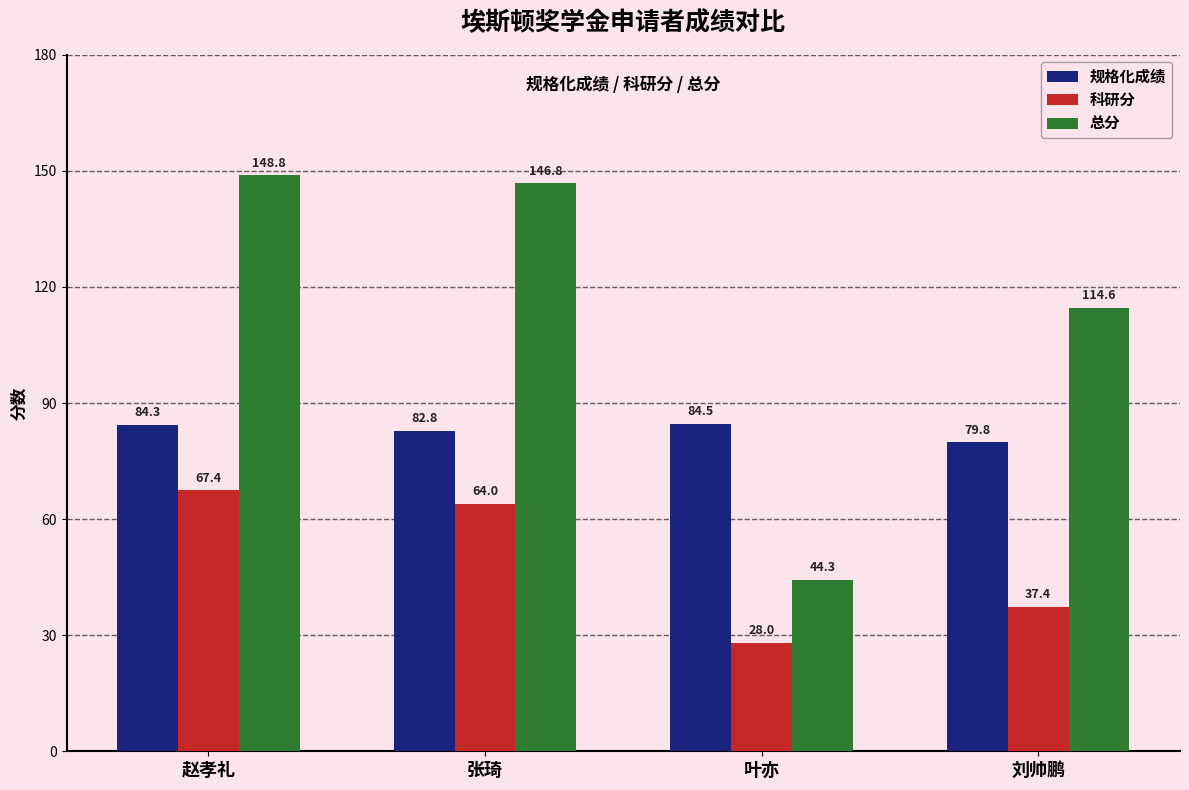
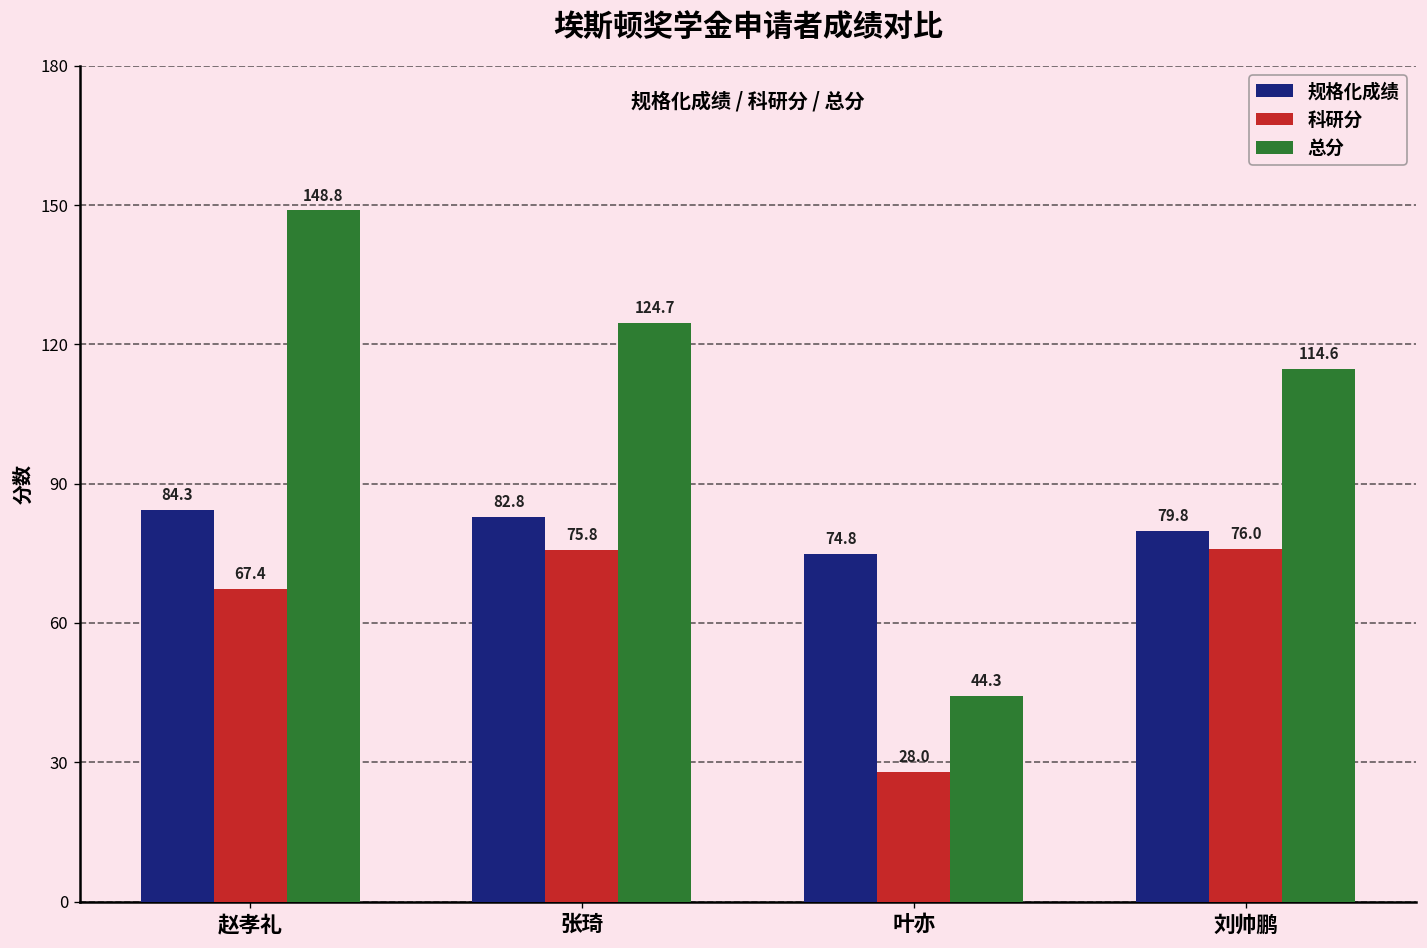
  {
    "规格化成绩": {
      "赵孝礼": 84.3,
      "张琦": 82.8,
-     "叶亦": 84.5,
+     "叶亦": 74.8,
      "刘帅鹏": 79.8
    },
    "科研分": {
      "赵孝礼": 67.4,
-     "张琦": 64.0,
+     "张琦": 75.8,
      "叶亦": 28.0,
-     "刘帅鹏": 37.4
+     "刘帅鹏": 76.0
    },
    "总分": {
      "赵孝礼": 148.8,
-     "张琦": 146.8,
+     "张琦": 124.7,
      "叶亦": 44.3,
      "刘帅鹏": 114.6
    }
  }
